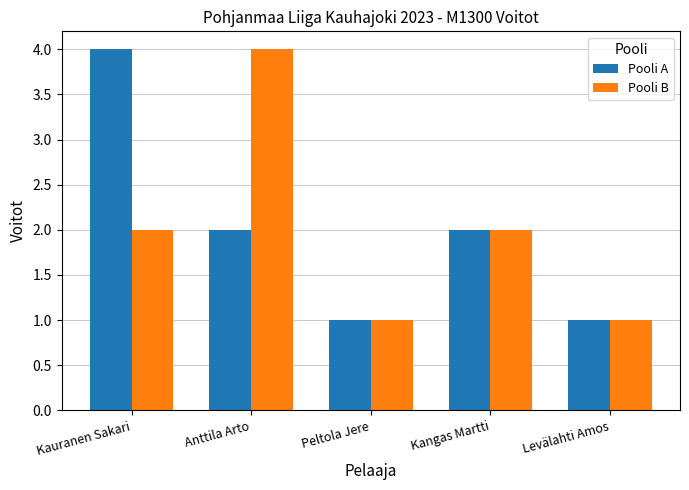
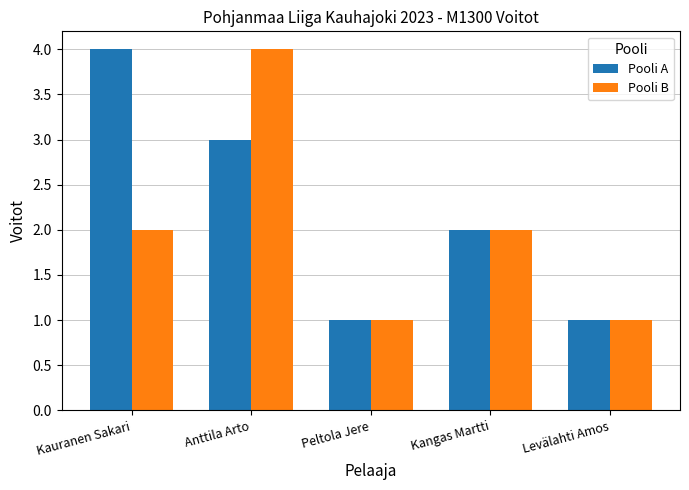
  {
    "Pooli A": {
      "Kauranen Sakari": 4,
-     "Anttila Arto": 2,
+     "Anttila Arto": 3,
      "Peltola Jere": 1,
      "Kangas Martti": 2,
      "Levälahti Amos": 1
    },
    "Pooli B": {
      "Kauranen Sakari": 2,
      "Anttila Arto": 4,
      "Peltola Jere": 1,
      "Kangas Martti": 2,
      "Levälahti Amos": 1
    }
  }
